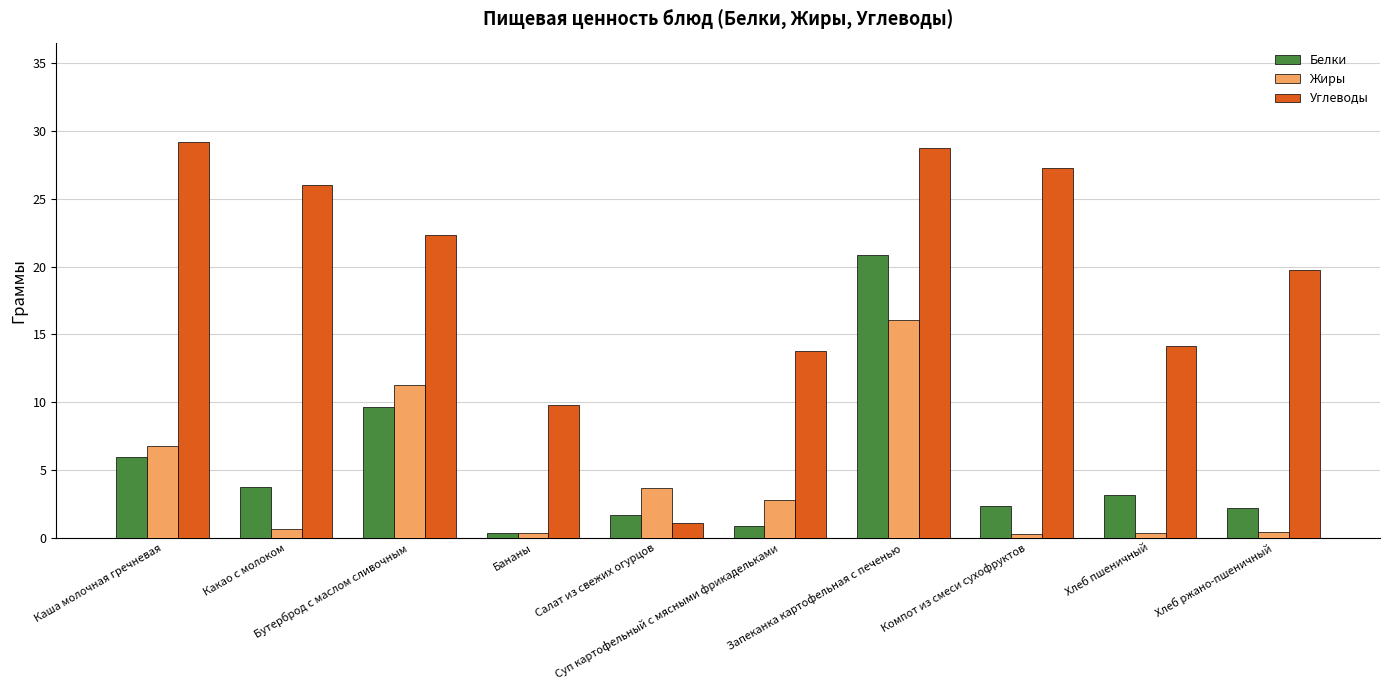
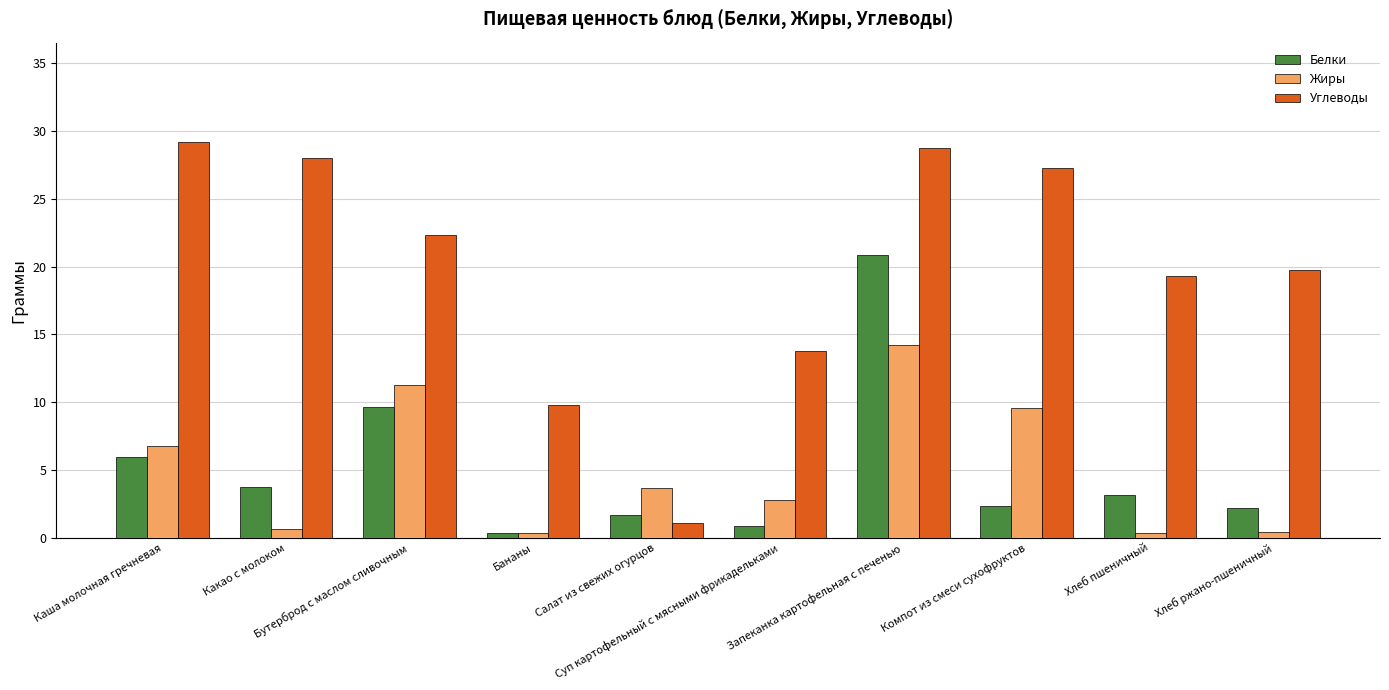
  {
    "Белки": {
      "Каша молочная гречневая": 6.0,
      "Какао с молоком": 3.8,
      "Бутерброд с маслом сливочным": 9.7,
      "Бананы": 0.4,
      "Салат из свежих огурцов": 1.7,
      "Суп картофельный с мясными фрикадельками": 0.9,
      "Запеканка картофельная с печенью": 20.8,
      "Компот из смеси сухофруктов": 2.4,
      "Хлеб пшеничный": 3.2,
      "Хлеб ржано-пшеничный": 2.2
    },
    "Жиры": {
      "Каша молочная гречневая": 6.8,
      "Какао с молоком": 0.7,
      "Бутерброд с маслом сливочным": 11.2,
      "Бананы": 0.4,
      "Салат из свежих огурцов": 3.7,
      "Суп картофельный с мясными фрикадельками": 2.8,
-     "Запеканка картофельная с печенью": 16.1,
-     "Компот из смеси сухофруктов": 0.3,
+     "Запеканка картофельная с печенью": 14.2,
+     "Компот из смеси сухофруктов": 9.6,
      "Хлеб пшеничный": 0.4,
      "Хлеб ржано-пшеничный": 0.4
    },
    "Углеводы": {
      "Каша молочная гречневая": 29.2,
-     "Какао с молоком": 26,
+     "Какао с молоком": 28,
      "Бутерброд с маслом сливочным": 22.3,
      "Бананы": 9.8,
      "Салат из свежих огурцов": 1.1,
      "Суп картофельный с мясными фрикадельками": 13.8,
      "Запеканка картофельная с печенью": 28.8,
      "Компот из смеси сухофруктов": 27.3,
-     "Хлеб пшеничный": 14.2,
+     "Хлеб пшеничный": 19.3,
      "Хлеб ржано-пшеничный": 19.8
    }
  }
